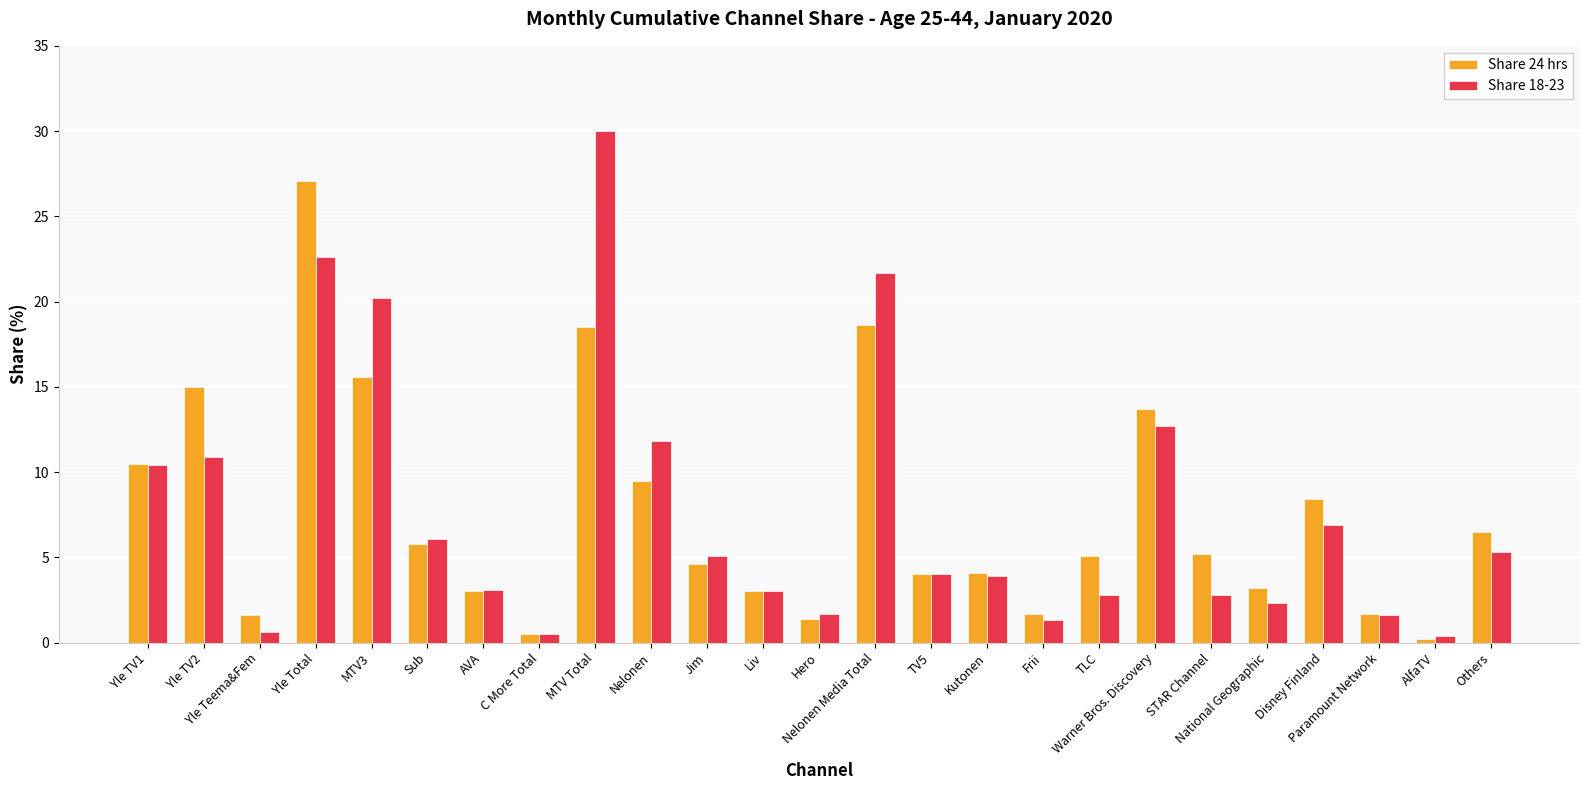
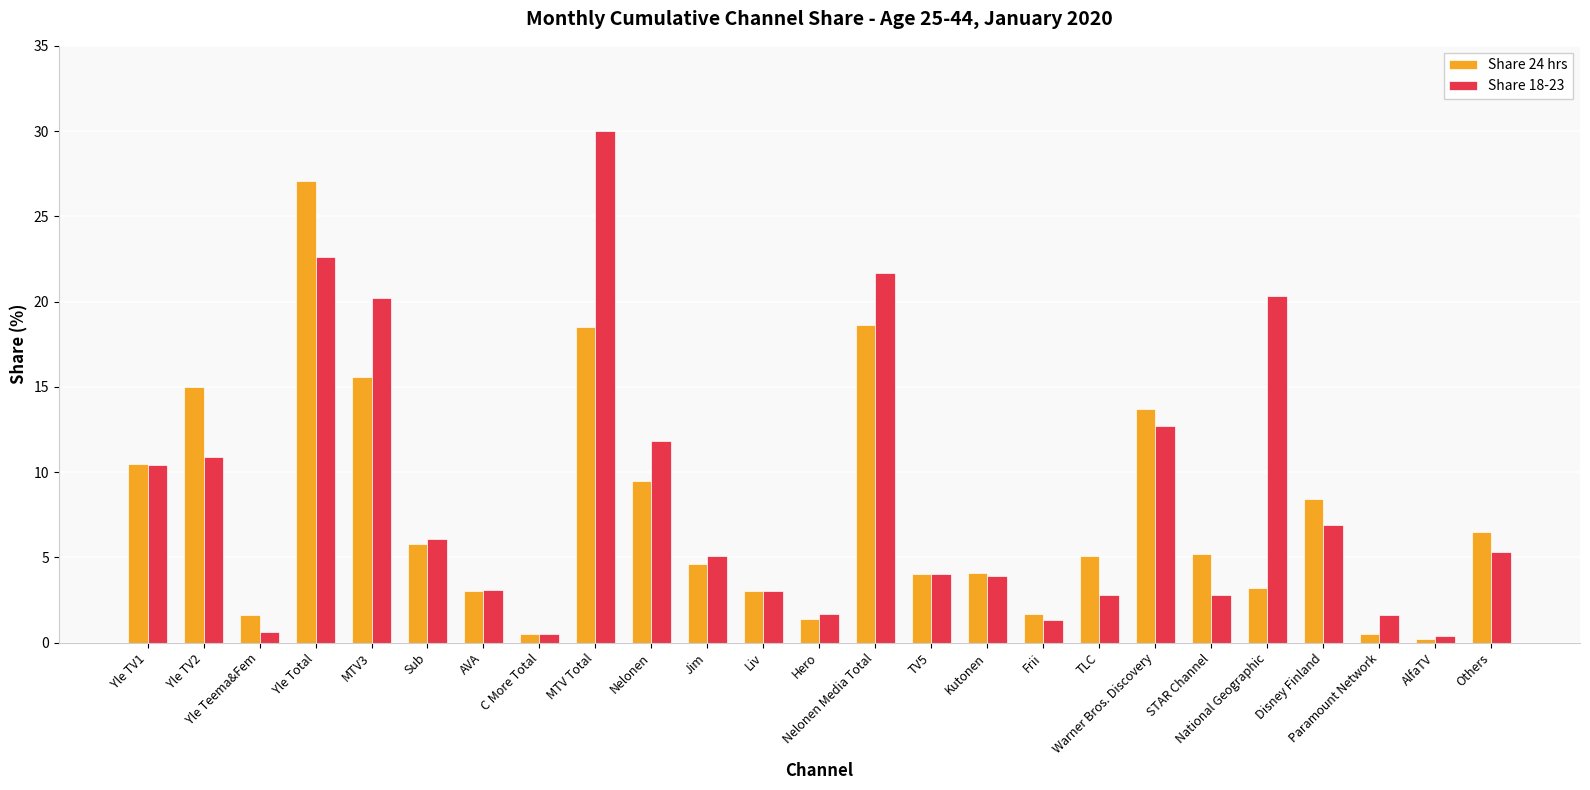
  {
    "Share 24 hrs": {
      "Yle TV1": 10.5,
      "Yle TV2": 15.0,
      "Yle Teema&Fem": 1.6,
      "Yle Total": 27.1,
      "MTV3": 15.6,
      "Sub": 5.8,
      "AVA": 3.0,
      "C More Total": 0.5,
      "MTV Total": 18.5,
      "Nelonen": 9.5,
      "Jim": 4.6,
      "Liv": 3.0,
      "Hero": 1.4,
      "Nelonen Media Total": 18.6,
      "TV5": 4.0,
      "Kutonen": 4.1,
      "Frii": 1.7,
      "TLC": 5.1,
      "Warner Bros. Discovery": 13.7,
      "STAR Channel": 5.2,
      "National Geographic": 3.2,
      "Disney Finland": 8.4,
-     "Paramount Network": 1.7,
+     "Paramount Network": 0.5,
      "AlfaTV": 0.2,
      "Others": 6.5
    },
    "Share 18-23": {
      "Yle TV1": 10.4,
      "Yle TV2": 10.9,
      "Yle Teema&Fem": 0.6,
      "Yle Total": 22.6,
      "MTV3": 20.2,
      "Sub": 6.1,
      "AVA": 3.1,
      "C More Total": 0.5,
      "MTV Total": 30.0,
      "Nelonen": 11.8,
      "Jim": 5.1,
      "Liv": 3.0,
      "Hero": 1.7,
      "Nelonen Media Total": 21.7,
      "TV5": 4.0,
      "Kutonen": 3.9,
      "Frii": 1.3,
      "TLC": 2.8,
      "Warner Bros. Discovery": 12.7,
      "STAR Channel": 2.8,
-     "National Geographic": 2.3,
+     "National Geographic": 20.3,
      "Disney Finland": 6.9,
      "Paramount Network": 1.6,
      "AlfaTV": 0.4,
      "Others": 5.3
    }
  }
